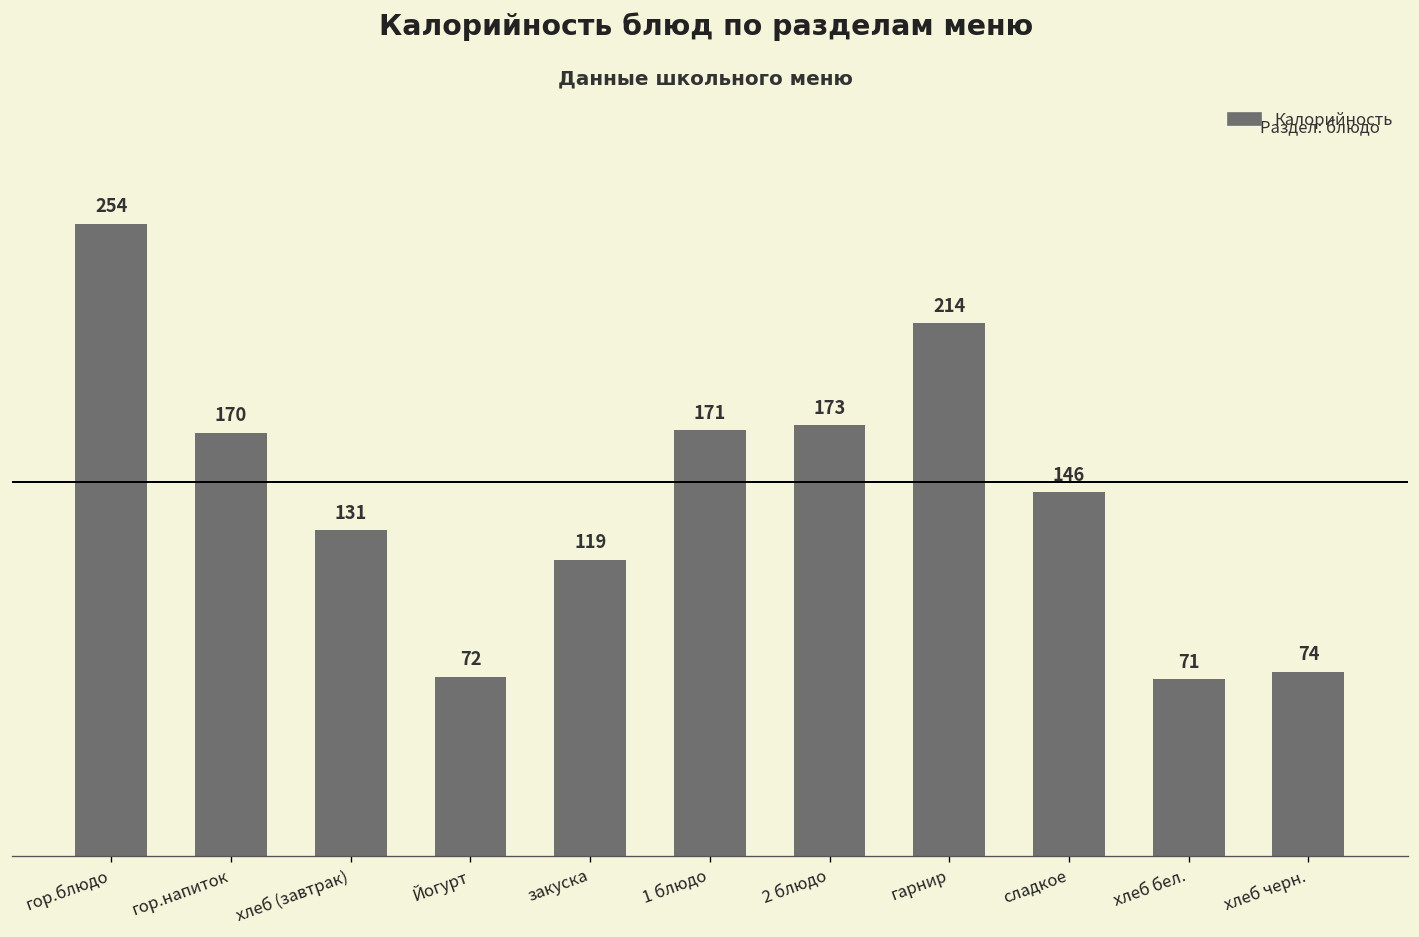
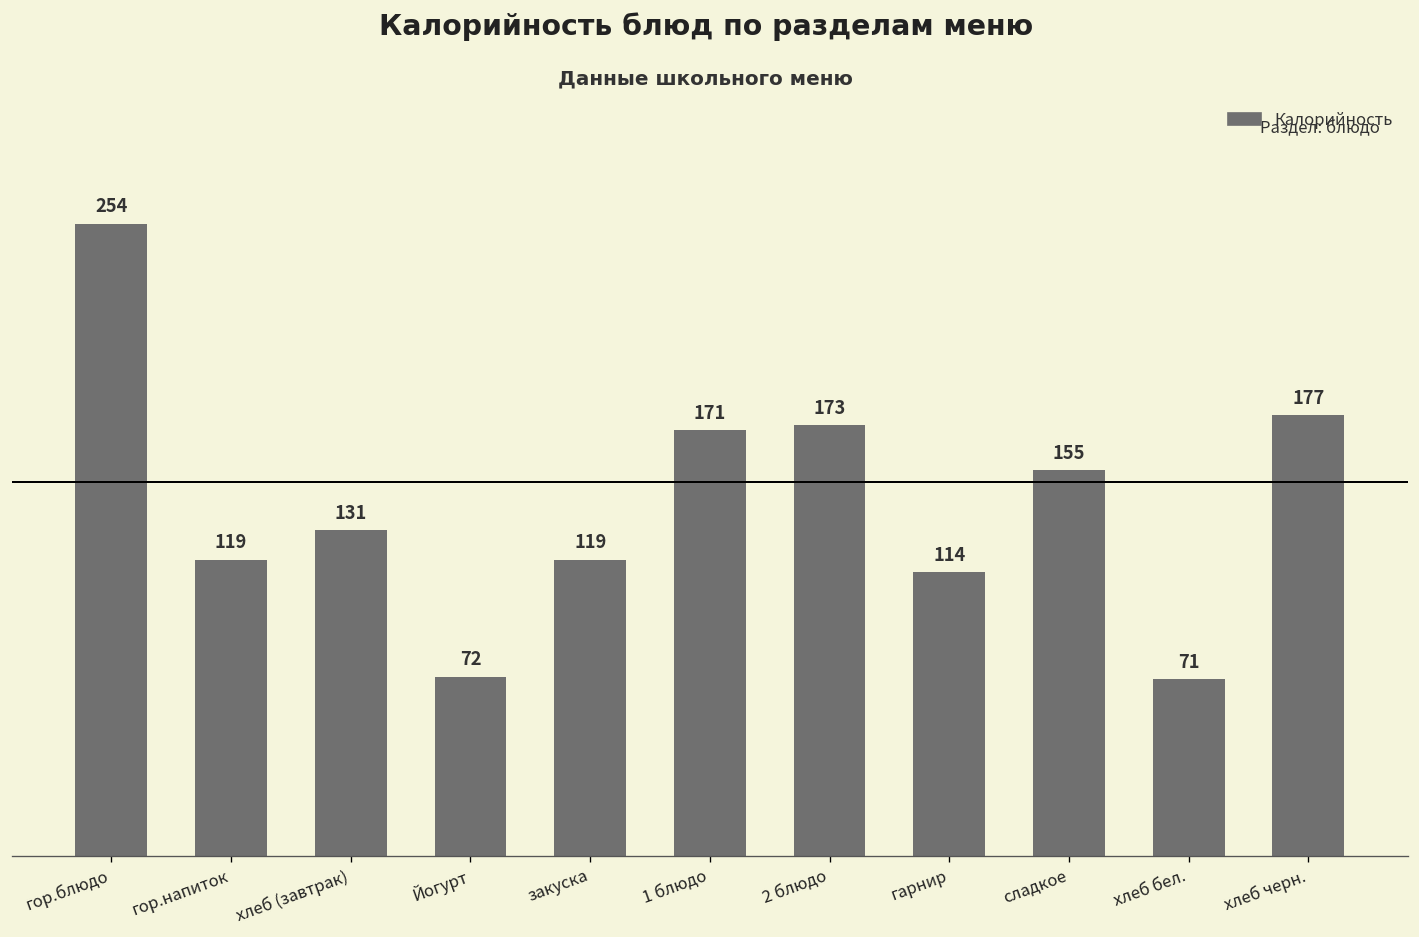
  {
    "гор.блюдо": 254,
-   "гор.напиток": 170,
+   "гор.напиток": 119,
    "хлеб (завтрак)": 131,
    "Йогурт": 72,
    "закуска": 119,
    "1 блюдо": 171,
    "2 блюдо": 173,
-   "гарнир": 214,
-   "сладкое": 146,
+   "гарнир": 114,
+   "сладкое": 155,
    "хлеб бел.": 71,
-   "хлеб черн.": 74
+   "хлеб черн.": 177
  }
